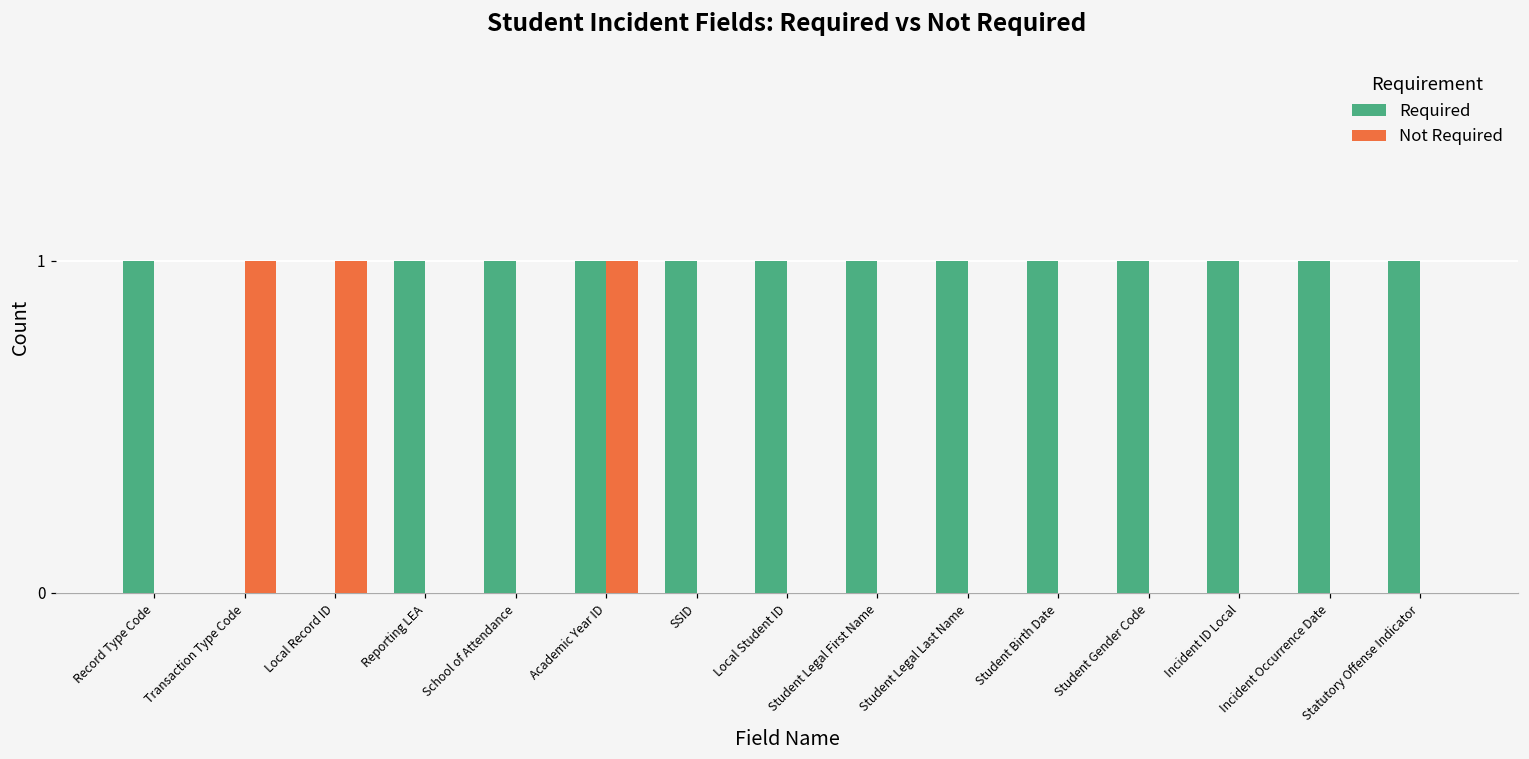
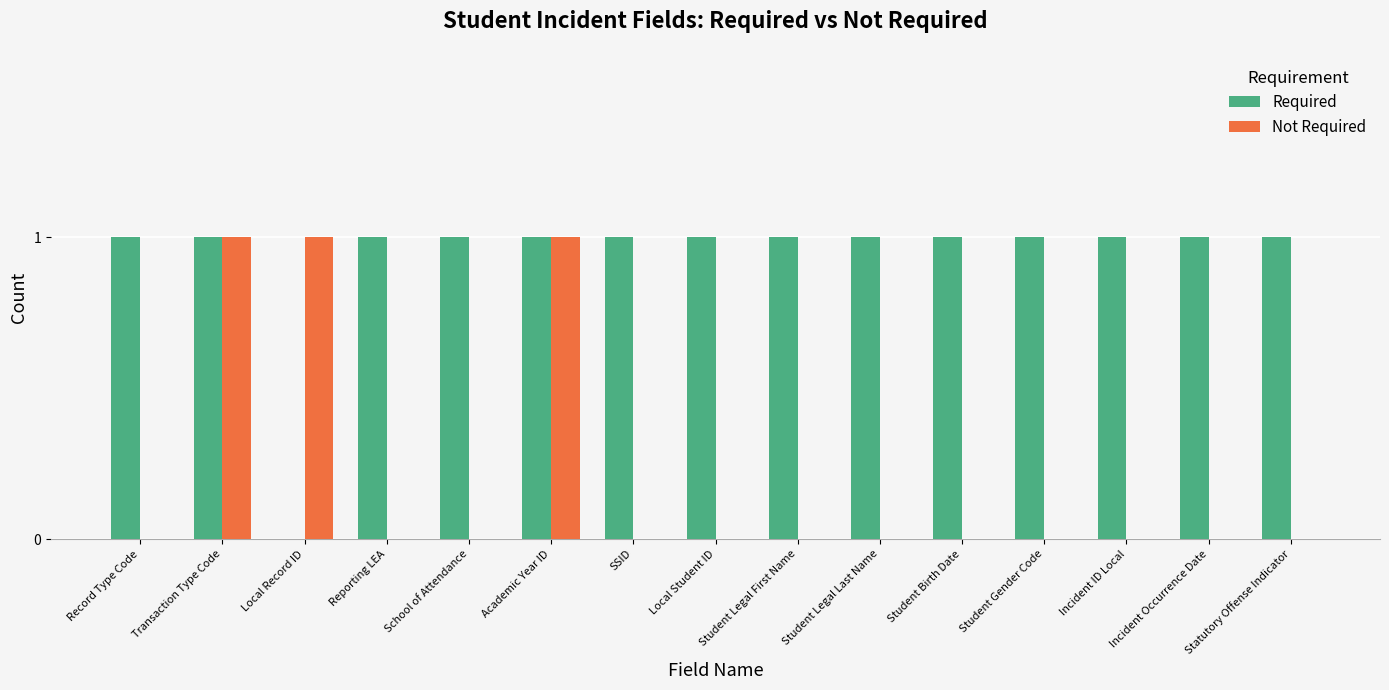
  {
    "Required": {
      "Record Type Code": 1,
-     "Transaction Type Code": 0,
+     "Transaction Type Code": 1,
      "Local Record ID": 0,
      "Reporting LEA": 1,
      "School of Attendance": 1,
      "Academic Year ID": 1,
      "SSID": 1,
      "Local Student ID": 1,
      "Student Legal First Name": 1,
      "Student Legal Last Name": 1,
      "Student Birth Date": 1,
      "Student Gender Code": 1,
      "Incident ID Local": 1,
      "Incident Occurrence Date": 1,
      "Statutory Offense Indicator": 1
    },
    "Not Required": {
      "Record Type Code": 0,
      "Transaction Type Code": 1,
      "Local Record ID": 1,
      "Reporting LEA": 0,
      "School of Attendance": 0,
      "Academic Year ID": 1,
      "SSID": 0,
      "Local Student ID": 0,
      "Student Legal First Name": 0,
      "Student Legal Last Name": 0,
      "Student Birth Date": 0,
      "Student Gender Code": 0,
      "Incident ID Local": 0,
      "Incident Occurrence Date": 0,
      "Statutory Offense Indicator": 0
    }
  }
